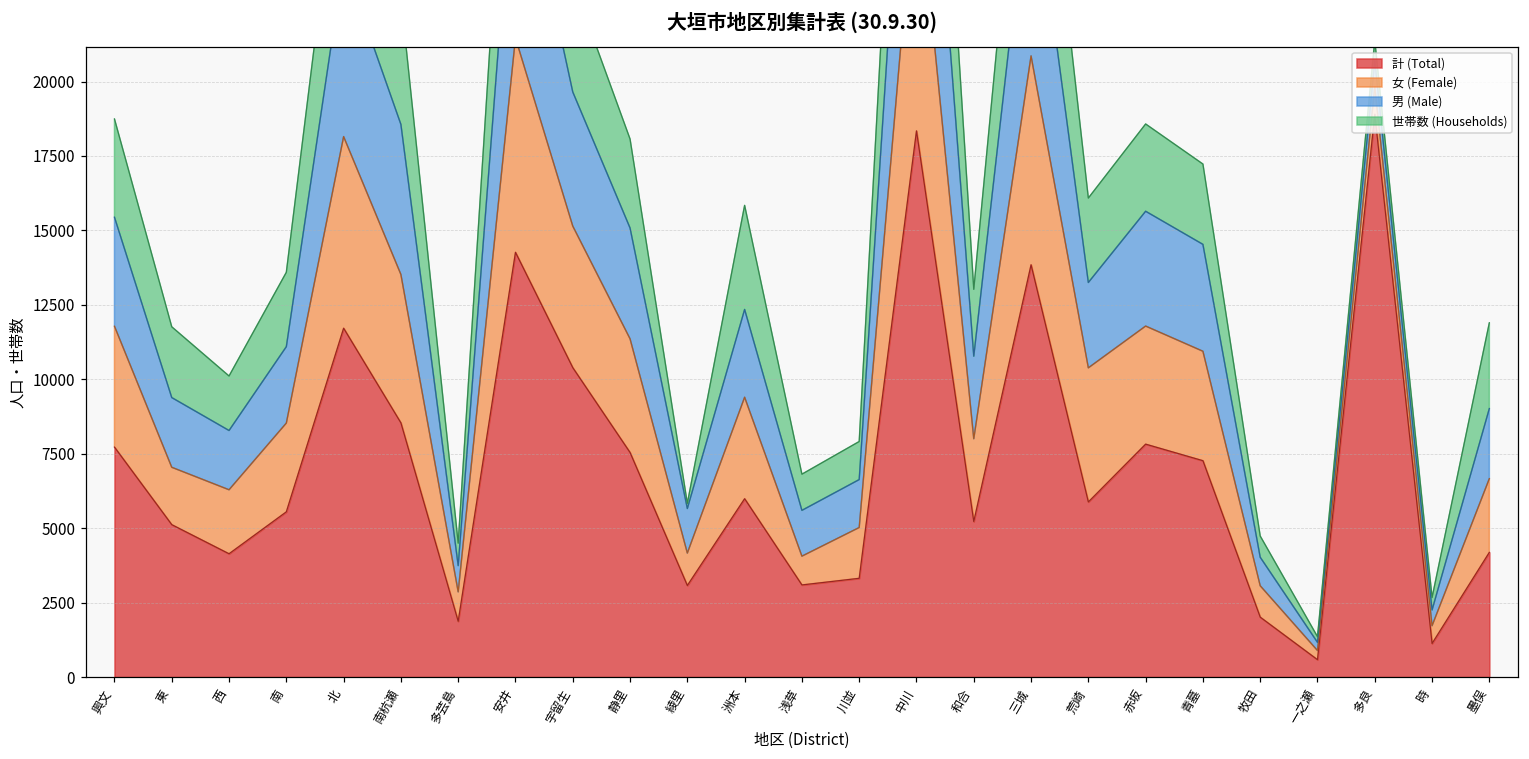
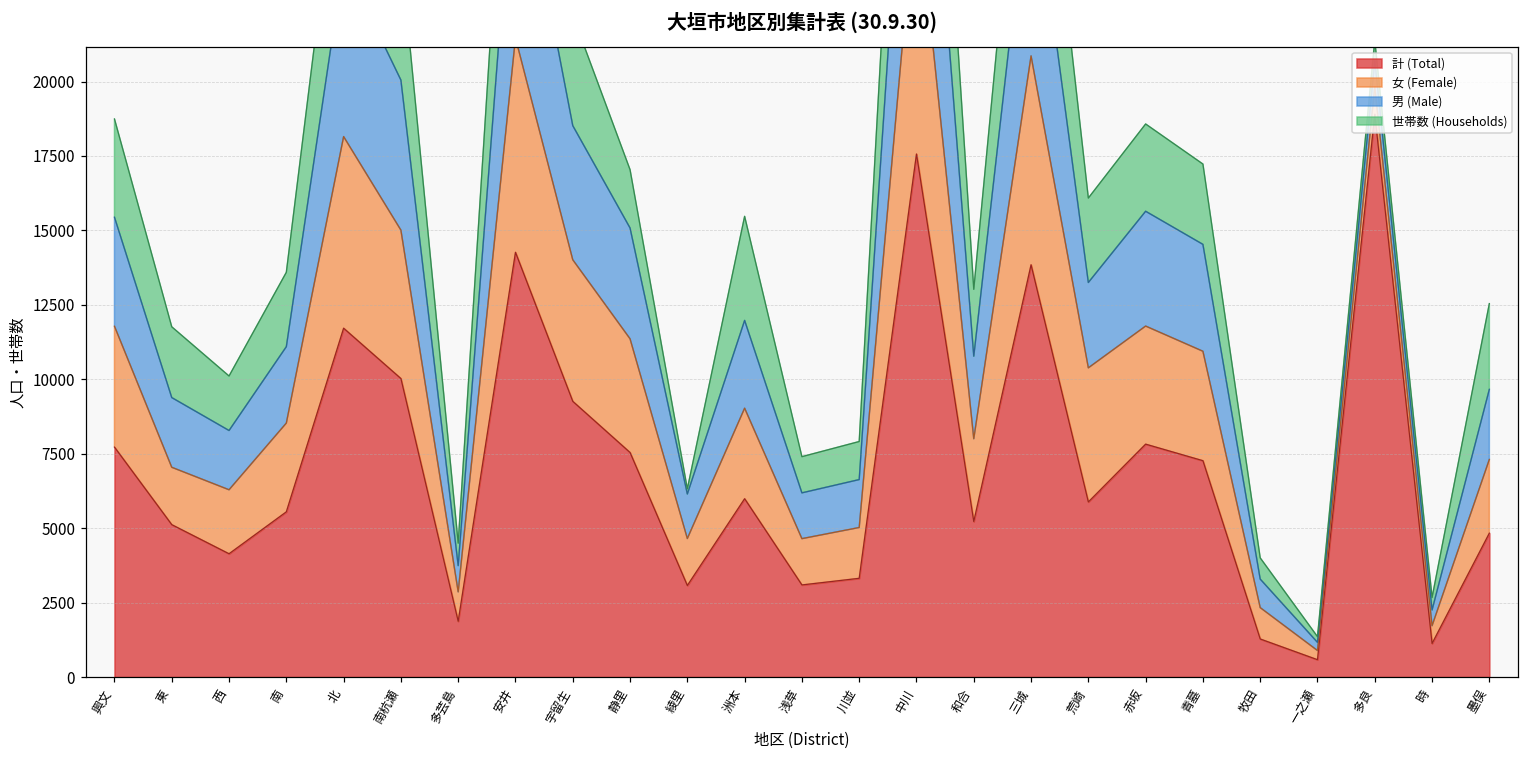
  {
    "計 (Total)": {
      "興文": 7700,
      "東": 5100,
      "西": 4100,
      "南": 5500,
      "北": 11700,
-     "南杭瀬": 8500,
+     "南杭瀬": 10000,
      "多芸島": 1900,
      "安井": 14300,
-     "宇留生": 10400,
+     "宇留生": 9300,
      "静里": 7500,
      "綾里": 3100,
      "洲本": 6000,
      "浅草": 3100,
      "川並": 3300,
-     "中川": 18300,
+     "中川": 17600,
      "和合": 5200,
      "三城": 13800,
      "荒崎": 5900,
      "赤坂": 7800,
      "青墓": 7300,
-     "牧田": 2000,
+     "牧田": 1300,
      "一之瀬": 600,
      "時": 1100,
-     "墨俣": 4200
+     "墨俣": 4800
    },
    "女 (Female)": {
      "興文": 4100,
      "東": 1900,
      "西": 2200,
      "南": 3000,
      "北": 6400,
      "南杭瀬": 5000,
      "多芸島": 1000,
      "宇留生": 4800,
      "静里": 3800,
-     "綾里": 1100,
-     "洲本": 3400,
-     "浅草": 1000,
+     "綾里": 1600,
+     "洲本": 3000,
+     "浅草": 1600,
      "川並": 1700,
      "和合": 2800,
      "三城": 7000,
      "荒崎": 4500,
      "赤坂": 4000,
      "青墓": 3700,
      "牧田": 1100,
      "一之瀬": 300,
      "時": 600,
      "墨俣": 2500
    },
    "男 (Male)": {
      "興文": 3700,
      "東": 2300,
      "西": 2000,
      "南": 2600,
      "南杭瀬": 5000,
      "多芸島": 900,
      "宇留生": 4500,
      "静里": 3700,
      "綾里": 1500,
      "洲本": 2900,
      "浅草": 1500,
      "川並": 1600,
      "和合": 2800,
      "荒崎": 2900,
      "赤坂": 3900,
      "青墓": 3600,
      "牧田": 1000,
      "一之瀬": 300,
      "時": 500,
      "墨俣": 2400
    },
    "世帯数 (Households)": {
      "興文": 3300,
      "東": 2400,
      "西": 1800,
      "南": 2500,
      "多芸島": 800,
-     "静里": 3000,
+     "静里": 2000,
      "綾里": 200,
      "洲本": 3500,
      "浅草": 1200,
      "川並": 1300,
      "和合": 2200,
      "荒崎": 2800,
      "赤坂": 2900,
      "青墓": 2700,
      "牧田": 700,
      "一之瀬": 200,
      "時": 400,
      "墨俣": 2900
    }
  }
